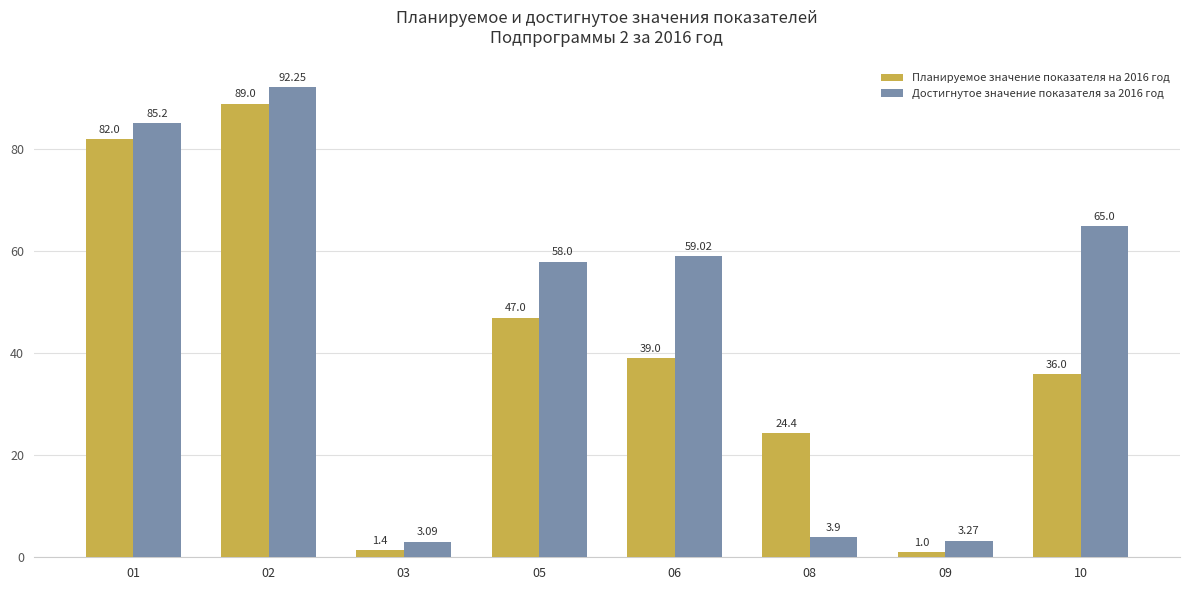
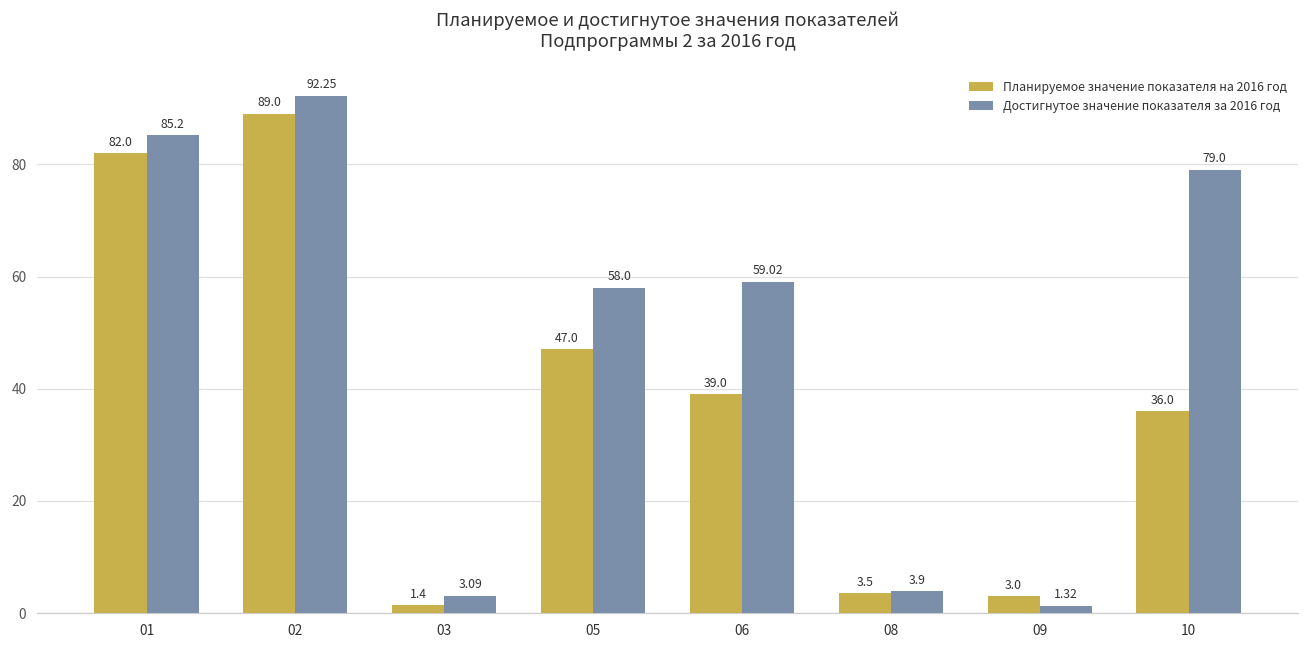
  {
    "Планируемое значение показателя на 2016 год": {
      "01": 82.0,
      "02": 89.0,
      "03": 1.4,
      "05": 47.0,
      "06": 39.0,
-     "08": 24.4,
-     "09": 1.0,
+     "08": 3.5,
+     "09": 3.0,
      "10": 36.0
    },
    "Достигнутое значение показателя за 2016 год": {
      "01": 85.2,
      "02": 92.25,
      "03": 3.09,
      "05": 58.0,
      "06": 59.02,
      "08": 3.9,
-     "09": 3.27,
-     "10": 65.0
+     "09": 1.32,
+     "10": 79.0
    }
  }
